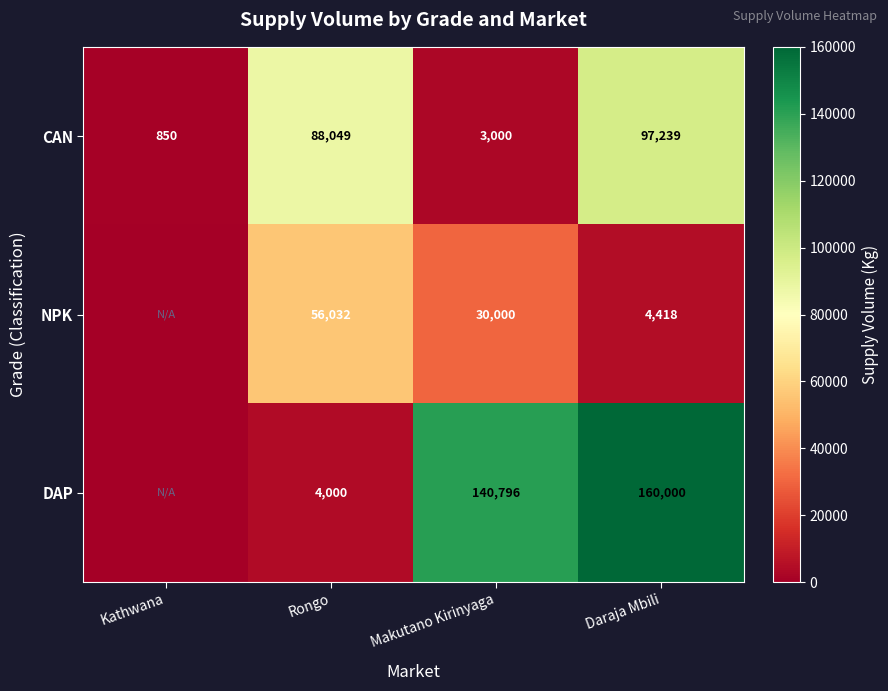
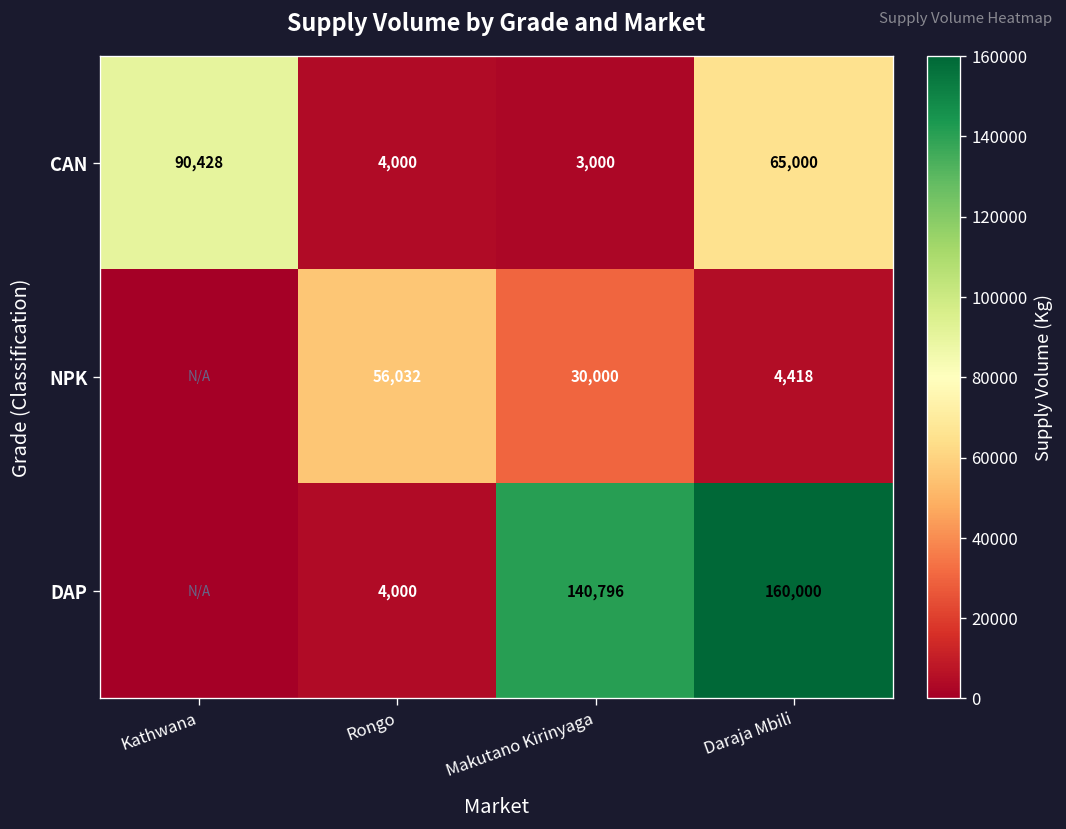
  {
    "CAN": {
-     "Kathwana": "850",
-     "Rongo": "88,049",
+     "Kathwana": "90,428",
+     "Rongo": "4,000",
      "Makutano Kirinyaga": "3,000",
-     "Daraja Mbili": "97,239"
+     "Daraja Mbili": "65,000"
    },
    "NPK": {
      "Rongo": "56,032",
      "Makutano Kirinyaga": "30,000",
      "Daraja Mbili": "4,418"
    },
    "DAP": {
      "Rongo": "4,000",
      "Makutano Kirinyaga": "140,796",
      "Daraja Mbili": "160,000"
    }
  }
